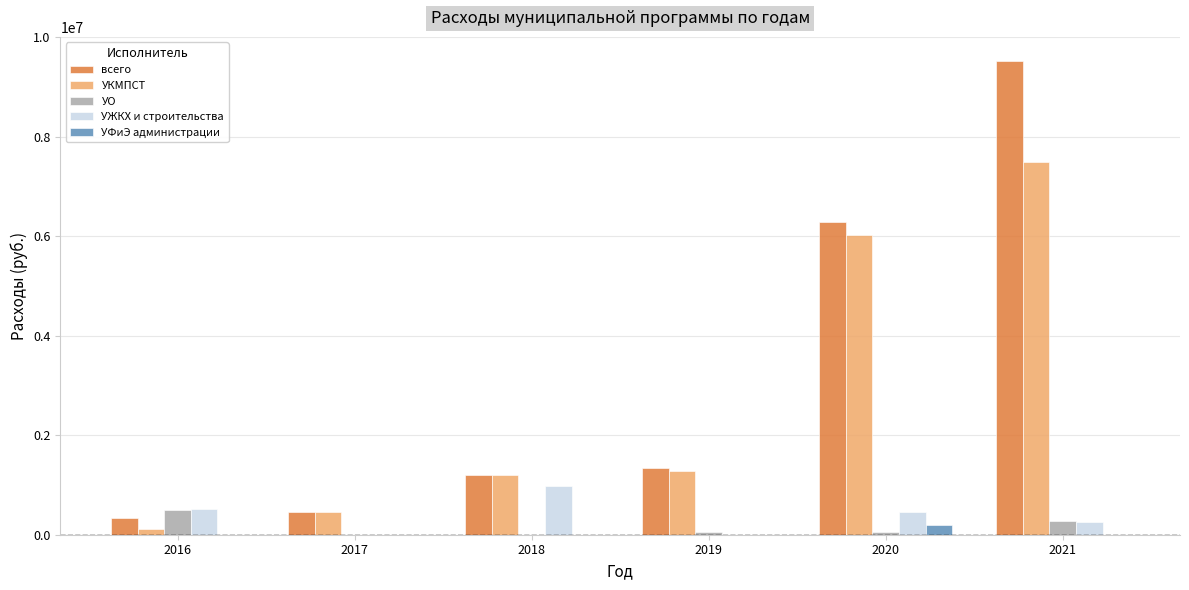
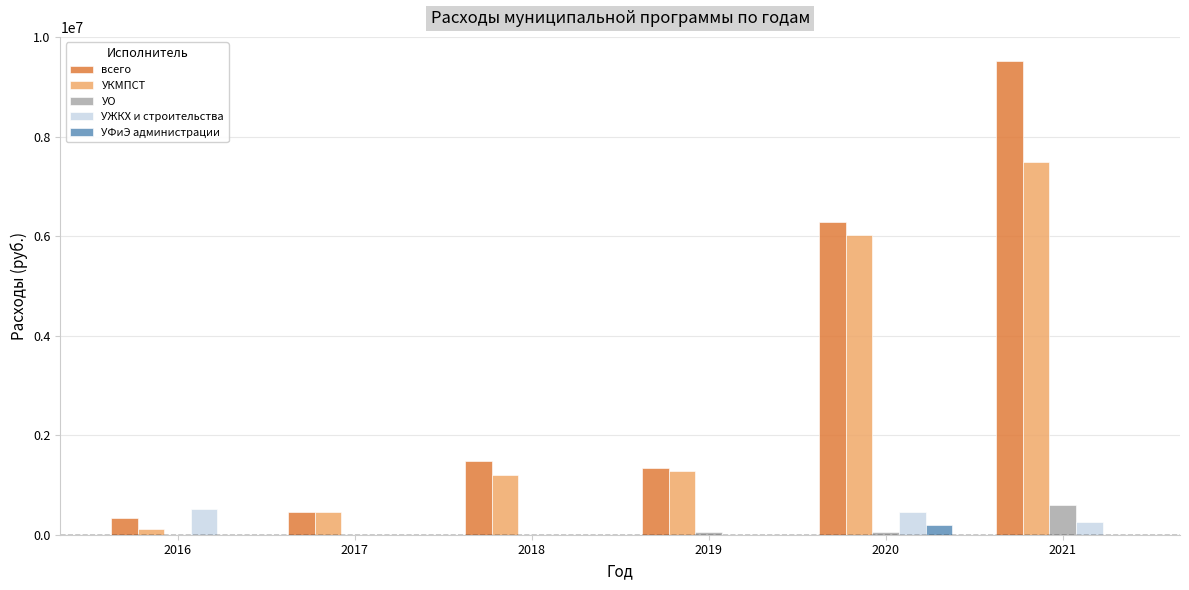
  {
    "всего": {
      "2016": 300000,
      "2017": 500000,
-     "2018": 1200000,
+     "2018": 1500000,
      "2019": 1300000,
      "2020": 6300000,
      "2021": 9500000
    },
    "УКМПСТ": {
      "2016": 100000,
      "2017": 500000,
      "2018": 1200000,
      "2019": 1300000,
      "2020": 6000000,
      "2021": 7500000
    },
    "УО": {
-     "2016": 500000,
+     "2016": 0,
      "2017": 0,
      "2018": 0,
-     "2021": 300000
+     "2021": 600000
    },
    "УЖКХ и строительства": {
      "2016": 500000,
      "2017": 0,
-     "2018": 1000000,
+     "2018": 0,
      "2020": 500000,
      "2021": 300000
    },
    "УФиЭ администрации": {
      "2016": 0,
      "2017": 0,
      "2018": 0,
      "2019": 0,
      "2020": 200000,
      "2021": 0
    }
  }
